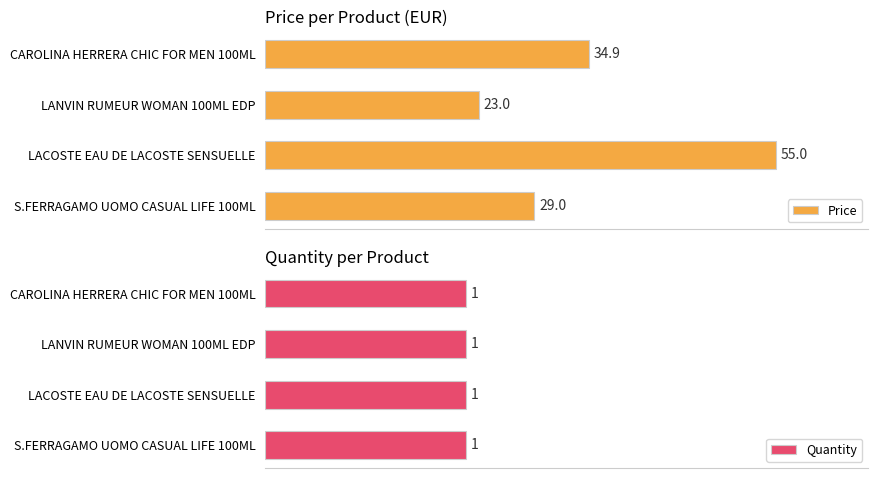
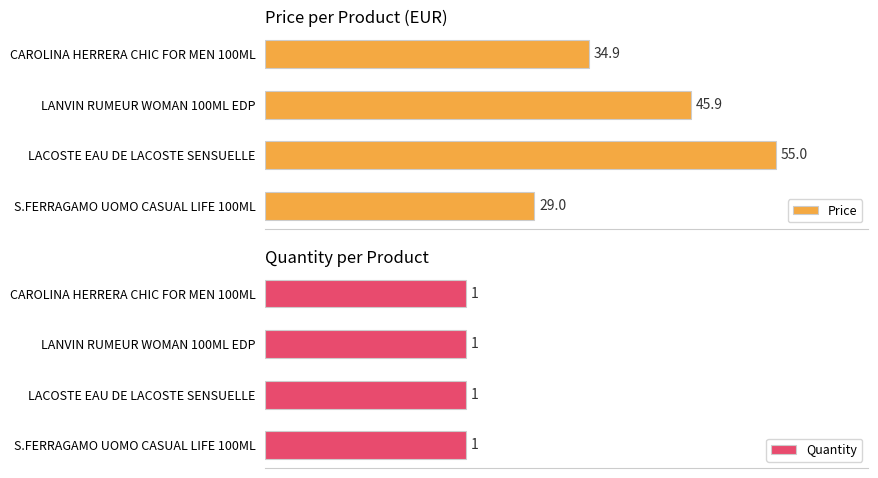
  {
    "Price per Product (EUR)": {
      "CAROLINA HERRERA CHIC FOR MEN 100ML": 34.9,
-     "LANVIN RUMEUR WOMAN 100ML EDP": 23.0,
+     "LANVIN RUMEUR WOMAN 100ML EDP": 45.9,
      "LACOSTE EAU DE LACOSTE SENSUELLE": 55.0,
      "S.FERRAGAMO UOMO CASUAL LIFE 100ML": 29.0
    },
    "Quantity per Product": {
      "CAROLINA HERRERA CHIC FOR MEN 100ML": 1,
      "LANVIN RUMEUR WOMAN 100ML EDP": 1,
      "LACOSTE EAU DE LACOSTE SENSUELLE": 1,
      "S.FERRAGAMO UOMO CASUAL LIFE 100ML": 1
    }
  }
